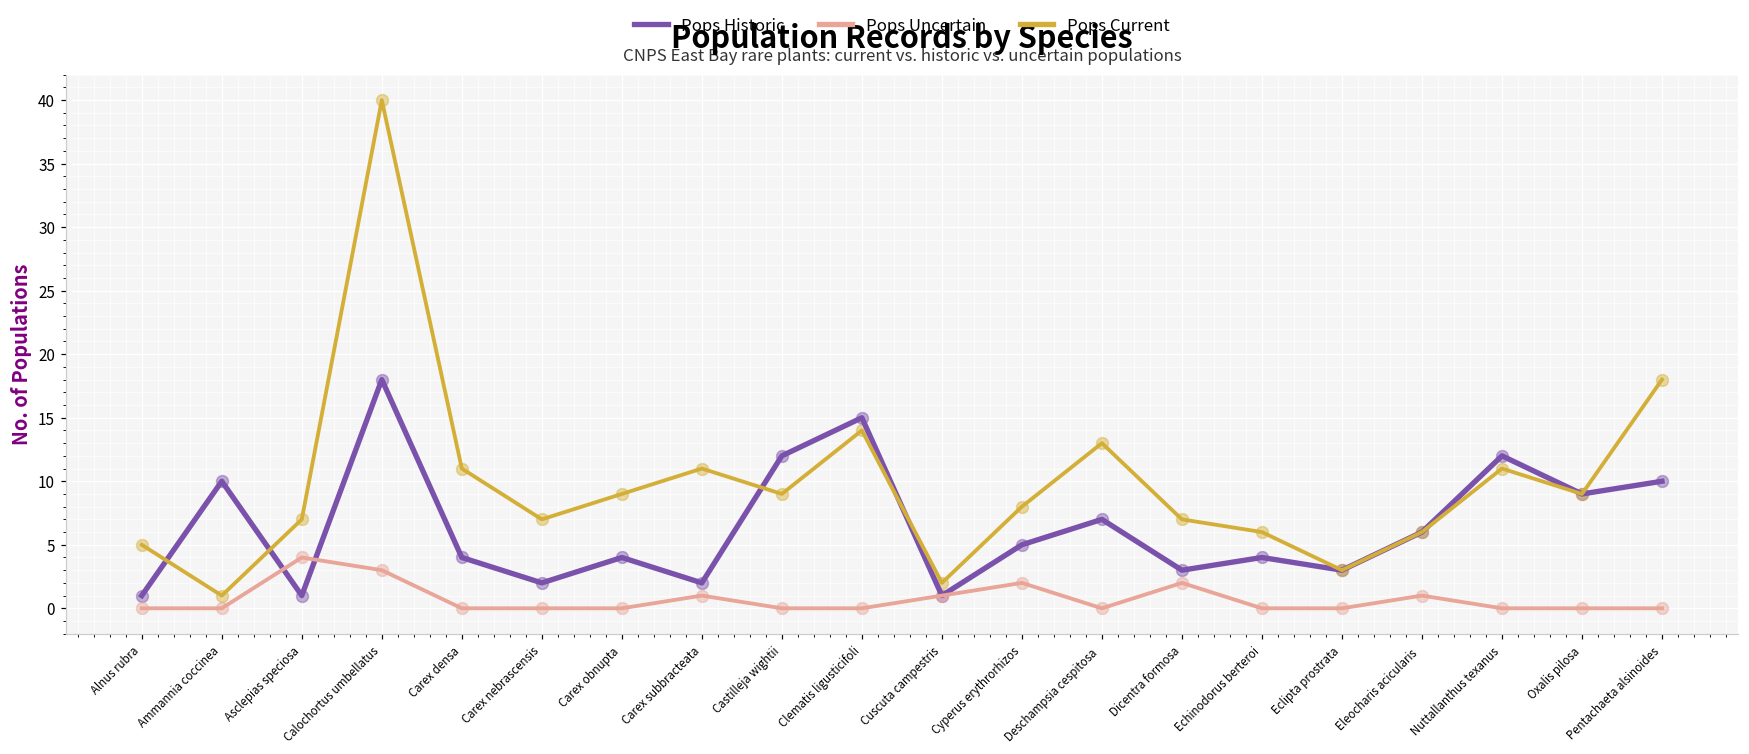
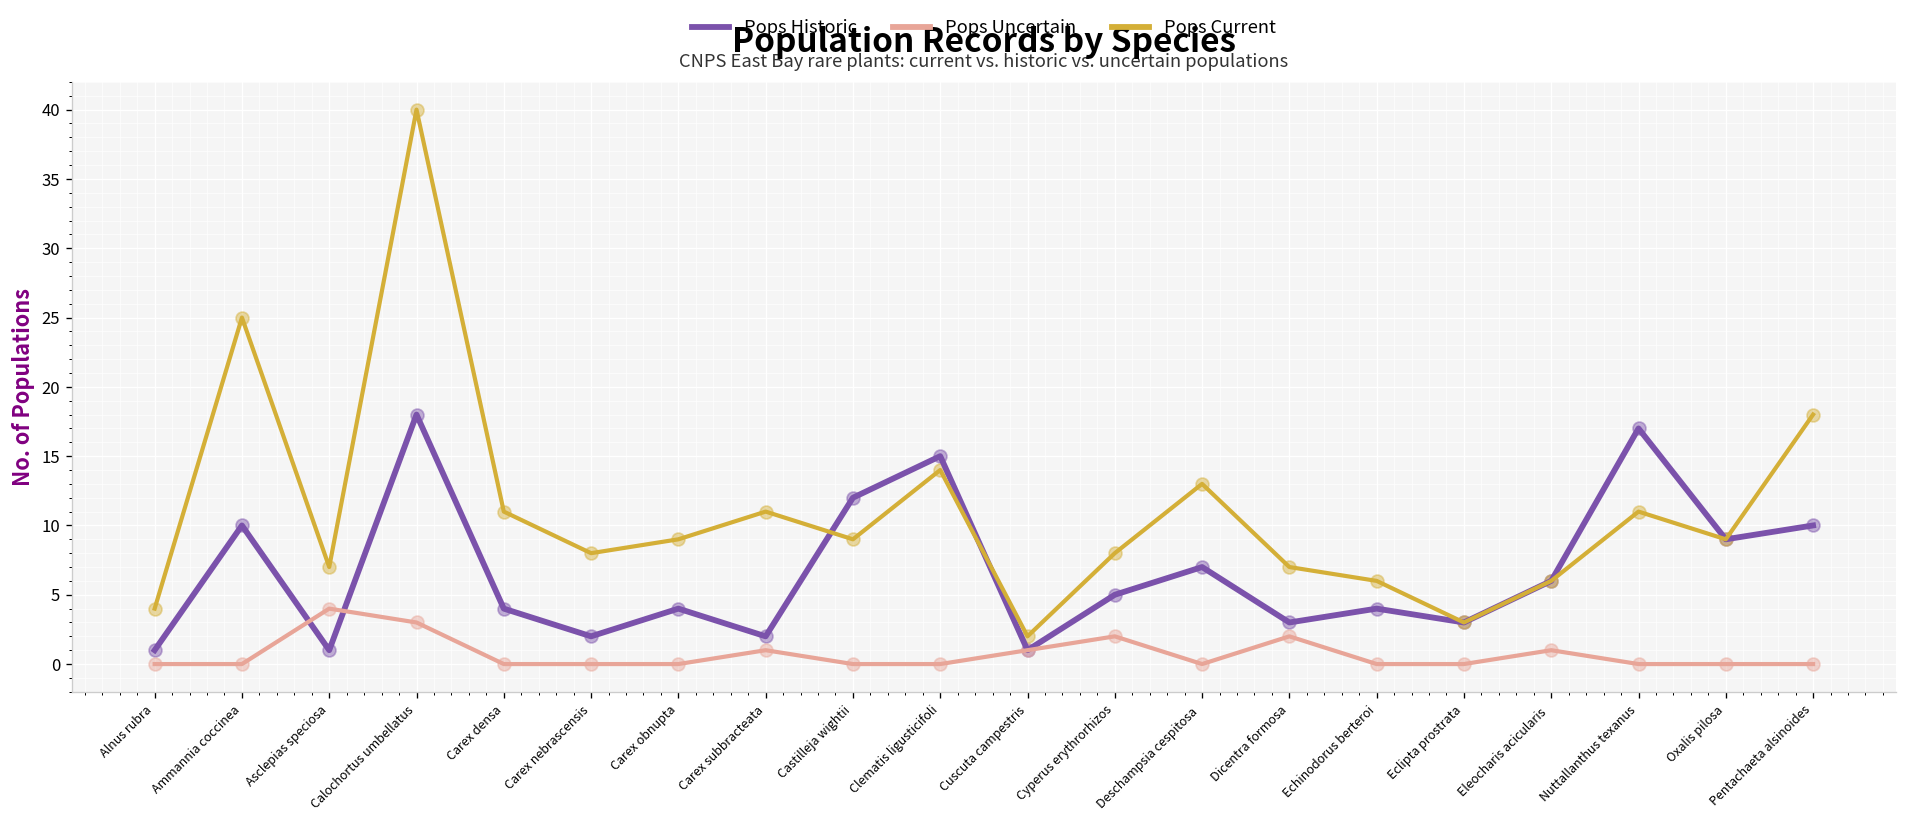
  {
    "Pops Historic": {
      "Alnus rubra": 1,
      "Ammannia coccinea": 10,
      "Asclepias speciosa": 1,
      "Calochortus umbellatus": 18,
      "Carex densa": 4,
      "Carex nebrascensis": 2,
      "Carex obnupta": 4,
      "Carex subbracteata": 2,
      "Castilleja wightii": 12,
      "Clematis ligusticifoli": 15,
      "Cyperus erythrorhizos": 5,
      "Deschampsia cespitosa": 7,
      "Dicentra formosa": 3,
      "Echinodorus berteroi": 4,
-     "Nuttallanthus texanus": 12,
+     "Nuttallanthus texanus": 17,
      "Pentachaeta alsinoides": 10
    },
    "Pops Uncertain": {
      "Alnus rubra": 0,
      "Ammannia coccinea": 0,
      "Asclepias speciosa": 4,
      "Calochortus umbellatus": 3,
      "Carex densa": 0,
      "Carex nebrascensis": 0,
      "Carex obnupta": 0,
      "Carex subbracteata": 1,
      "Castilleja wightii": 0,
      "Clematis ligusticifoli": 0,
      "Cyperus erythrorhizos": 2,
      "Deschampsia cespitosa": 0,
      "Dicentra formosa": 2,
      "Echinodorus berteroi": 0,
      "Eclipta prostrata": 0,
      "Eleocharis acicularis": 1,
      "Nuttallanthus texanus": 0,
      "Oxalis pilosa": 0,
      "Pentachaeta alsinoides": 0
    },
    "Pops Current": {
-     "Alnus rubra": 5,
-     "Ammannia coccinea": 1,
+     "Alnus rubra": 4,
+     "Ammannia coccinea": 25,
      "Asclepias speciosa": 7,
      "Calochortus umbellatus": 40,
      "Carex densa": 11,
-     "Carex nebrascensis": 7,
+     "Carex nebrascensis": 8,
      "Carex obnupta": 9,
      "Carex subbracteata": 11,
      "Castilleja wightii": 9,
      "Clematis ligusticifoli": 14,
      "Cuscuta campestris": 2,
      "Cyperus erythrorhizos": 8,
      "Deschampsia cespitosa": 13,
      "Dicentra formosa": 7,
      "Echinodorus berteroi": 6,
      "Nuttallanthus texanus": 11,
      "Pentachaeta alsinoides": 18
    }
  }
